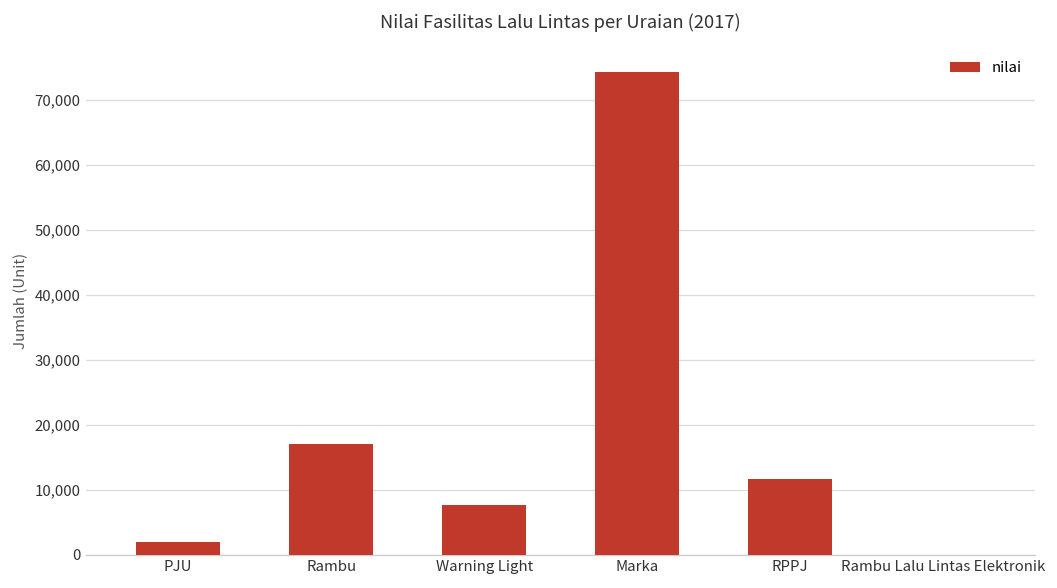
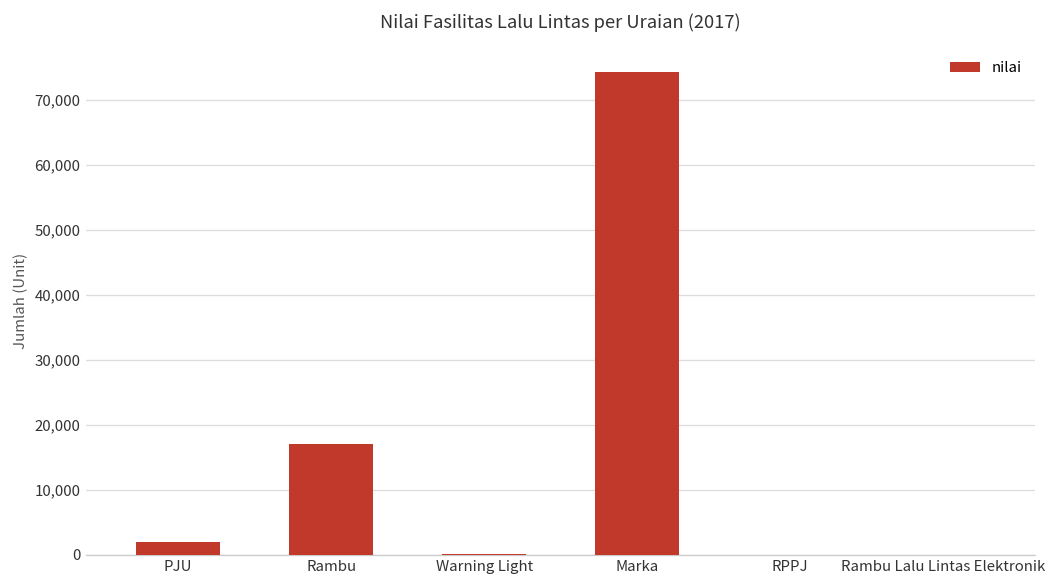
  {
    "PJU": "2,000",
    "Rambu": "17,000",
-   "Warning Light": "8,000",
+   "Warning Light": "0",
    "Marka": "74,000",
-   "RPPJ": "12,000",
+   "RPPJ": "0",
    "Rambu Lalu Lintas Elektronik": "0"
  }
